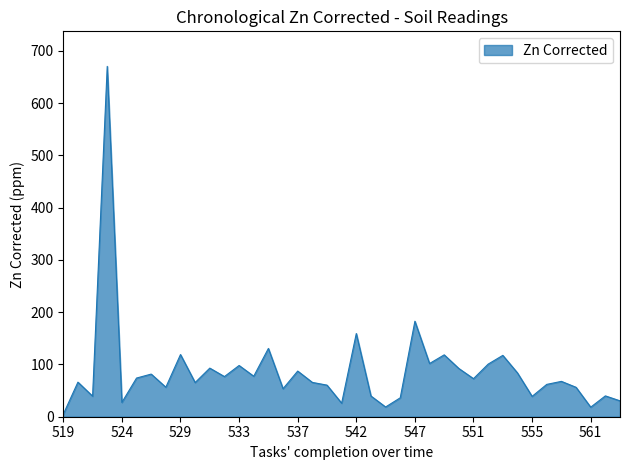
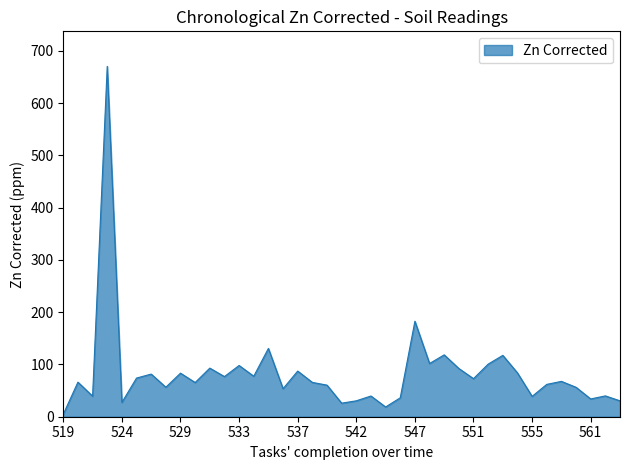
  {
    "519": 0,
    "524": 30,
-   "529": 120,
+   "529": 80,
    "533": 100,
    "537": 90,
-   "542": 160,
+   "542": 30,
    "547": 180,
    "551": 70,
    "555": 40,
-   "561": 20
+   "561": 30
  }
